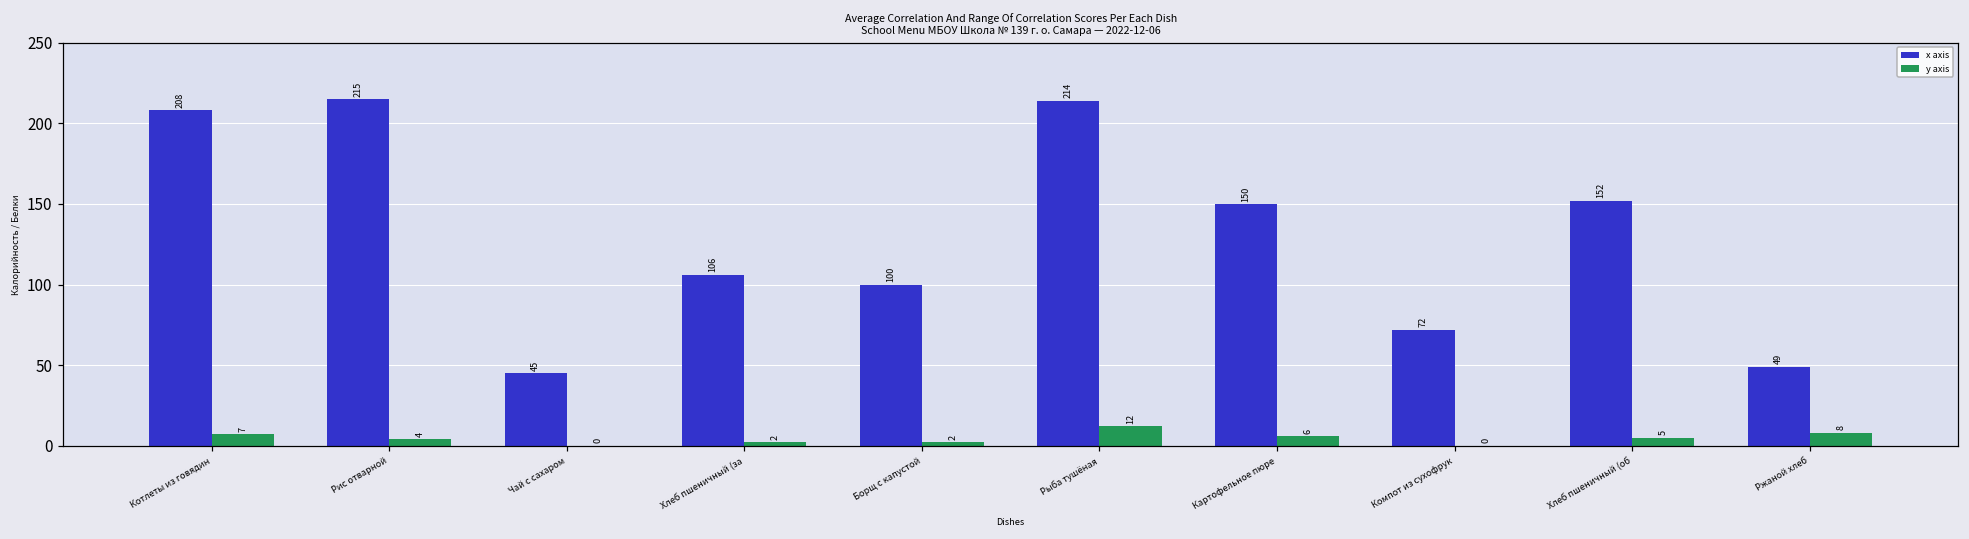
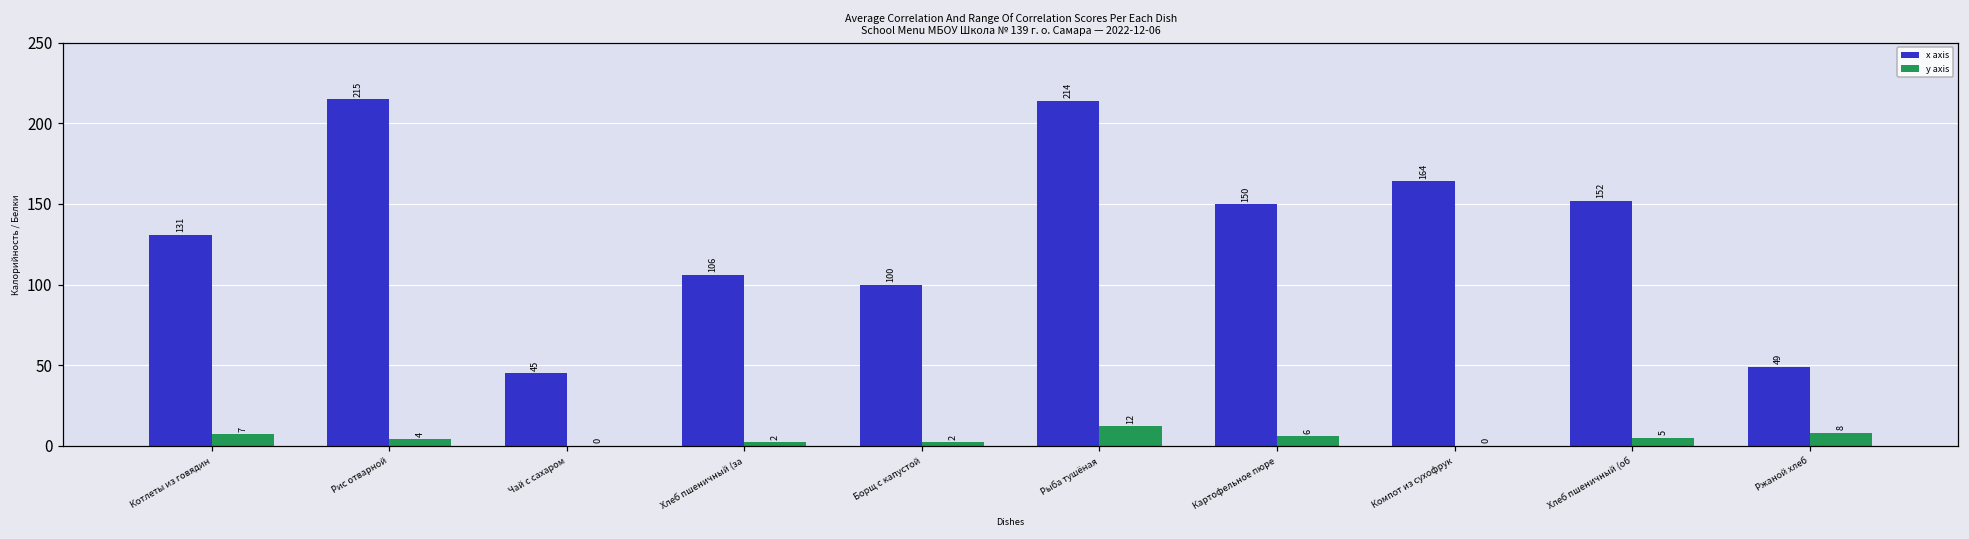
  {
    "x axis": {
-     "Котлеты из говядин": 208,
+     "Котлеты из говядин": 131,
      "Рис отварной": 215,
      "Чай с сахаром": 45,
      "Хлеб пшеничный (за": 106,
      "Борщ с капустой": 100,
      "Рыба тушёная": 214,
      "Картофельное пюре": 150,
-     "Компот из сухофрук": 72,
+     "Компот из сухофрук": 164,
      "Хлеб пшеничный (об": 152,
      "Ржаной хлеб": 49
    },
    "y axis": {
      "Котлеты из говядин": 7,
      "Рис отварной": 4,
      "Чай с сахаром": 0,
      "Хлеб пшеничный (за": 2,
      "Борщ с капустой": 2,
      "Рыба тушёная": 12,
      "Картофельное пюре": 6,
      "Компот из сухофрук": 0,
      "Хлеб пшеничный (об": 5,
      "Ржаной хлеб": 8
    }
  }
